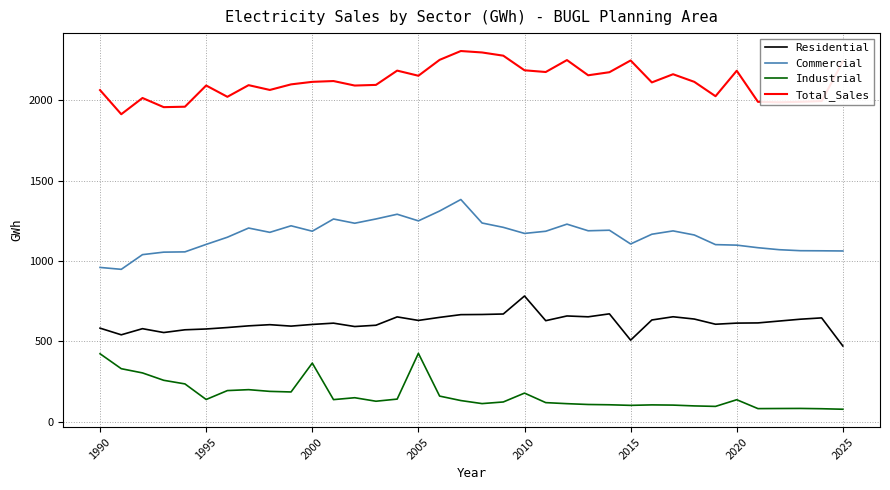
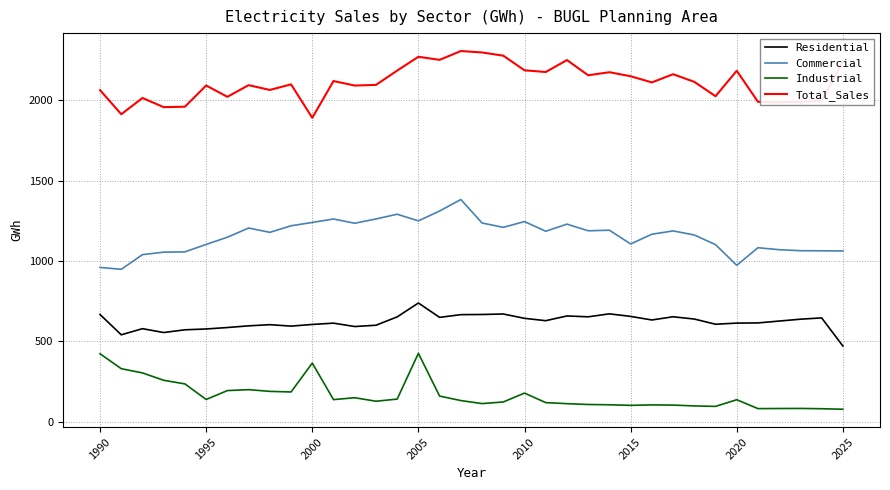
  {
    "Residential": {
-     "1990": 580,
+     "1990": 670,
      "1995": 580,
      "2000": 610,
-     "2005": 630,
-     "2010": 780,
-     "2015": 510,
+     "2005": 740,
+     "2010": 640,
+     "2015": 660,
      "2020": 610,
      "2025": 470
    },
    "Commercial": {
      "1990": 960,
      "1995": 1100,
-     "2000": 1190,
+     "2000": 1240,
      "2005": 1250,
-     "2010": 1170,
+     "2010": 1250,
      "2015": 1110,
-     "2020": 1100,
+     "2020": 970,
      "2025": 1060
    },
    "Industrial": {
      "1990": 420,
      "1995": 140,
      "2000": 360,
      "2005": 420,
      "2010": 180,
      "2015": 100,
      "2020": 140,
      "2025": 80
    },
    "Total_Sales": {
      "1990": 2060,
      "1995": 2090,
-     "2000": 2120,
-     "2005": 2150,
+     "2000": 1890,
+     "2005": 2270,
      "2010": 2190,
-     "2015": 2250,
+     "2015": 2150,
      "2020": 2190
    }
  }
